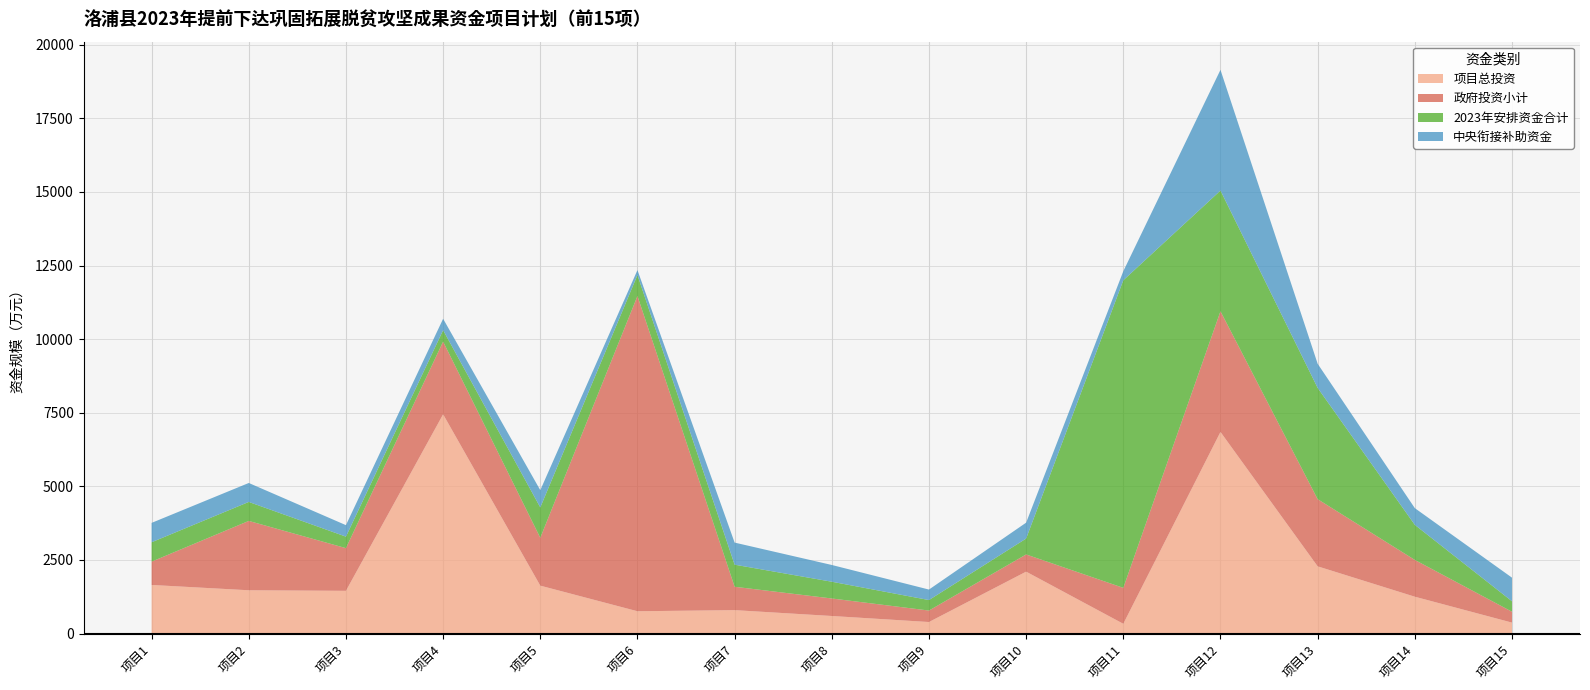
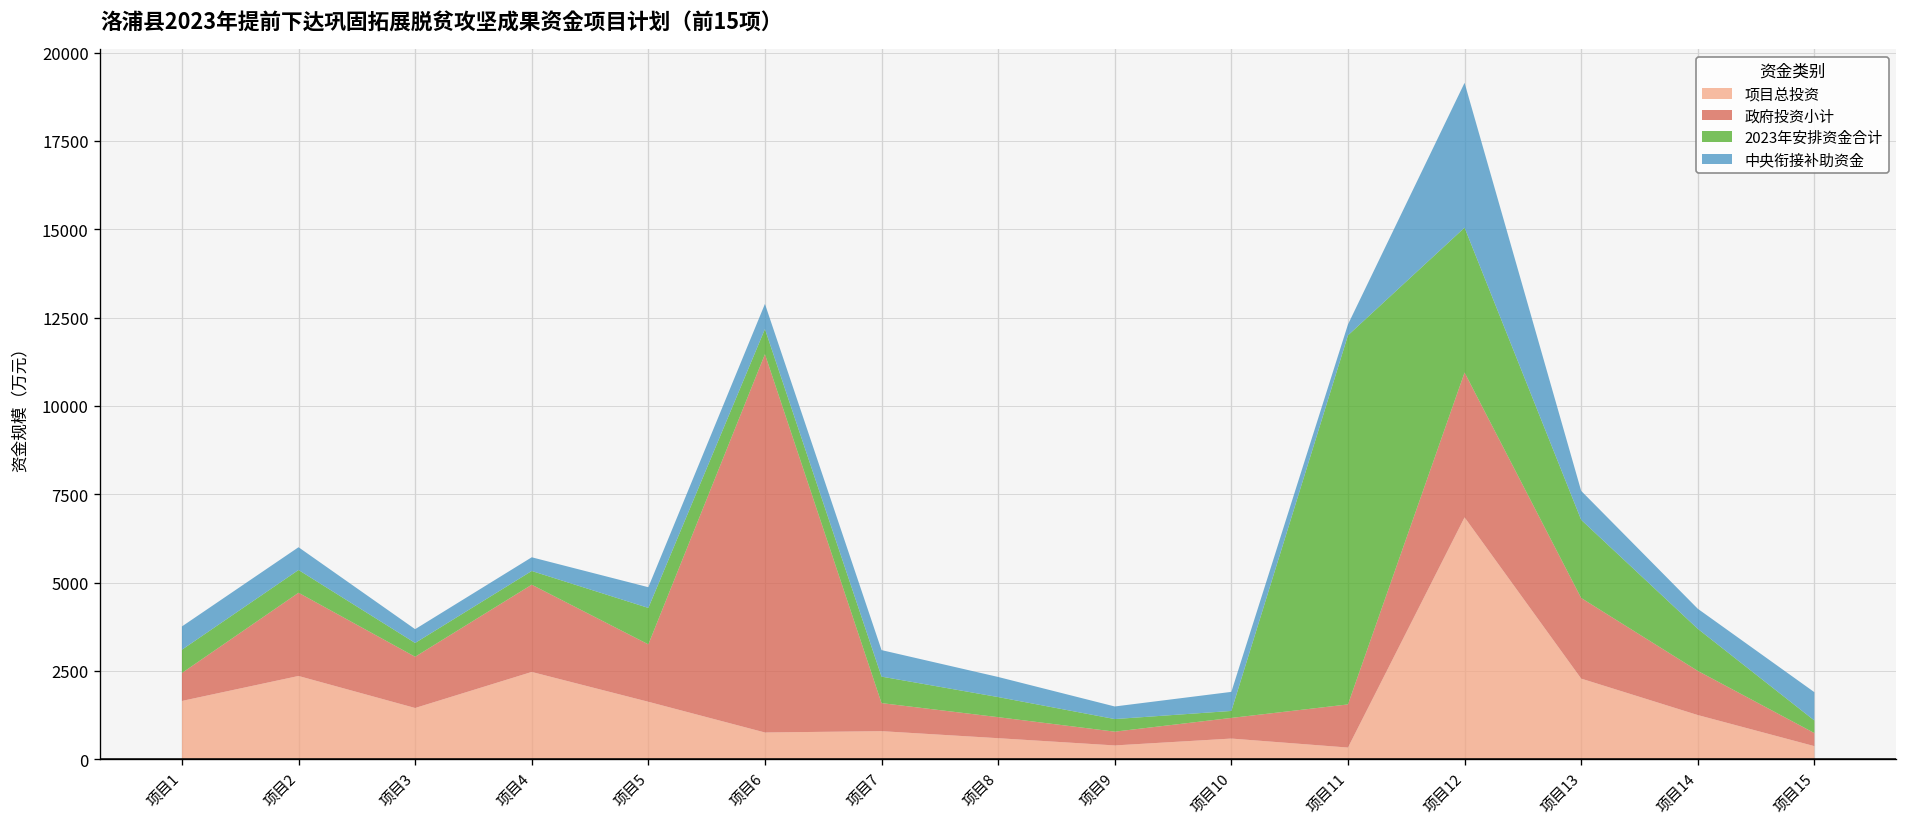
  {
    "项目总投资": {
      "项目1": 1600,
-     "项目2": 1500,
+     "项目2": 2400,
      "项目3": 1500,
-     "项目4": 7400,
+     "项目4": 2500,
      "项目5": 1600,
      "项目6": 800,
      "项目7": 800,
      "项目8": 600,
      "项目9": 400,
-     "项目10": 2100,
+     "项目10": 600,
      "项目11": 300,
      "项目12": 6800,
      "项目13": 2300,
      "项目14": 1300,
      "项目15": 400
    },
    "政府投资小计": {
      "项目1": 800,
      "项目2": 2400,
      "项目3": 1500,
      "项目4": 2500,
      "项目5": 1600,
      "项目6": 10700,
      "项目7": 800,
      "项目8": 600,
      "项目9": 400,
      "项目10": 600,
      "项目11": 1200,
      "项目12": 4100,
      "项目13": 2300,
      "项目14": 1300,
      "项目15": 400
    },
    "2023年安排资金合计": {
      "项目1": 700,
      "项目2": 600,
      "项目3": 400,
      "项目4": 400,
      "项目5": 1000,
      "项目6": 700,
      "项目7": 800,
      "项目8": 600,
      "项目9": 400,
-     "项目10": 500,
+     "项目10": 200,
      "项目11": 10400,
      "项目12": 4100,
-     "项目13": 3800,
+     "项目13": 2200,
      "项目14": 1200,
      "项目15": 400
    },
    "中央衔接补助资金": {
      "项目1": 700,
      "项目2": 600,
      "项目3": 400,
      "项目4": 400,
      "项目5": 600,
-     "项目6": 200,
+     "项目6": 700,
      "项目7": 800,
      "项目8": 600,
      "项目9": 400,
      "项目10": 500,
      "项目11": 300,
      "项目12": 4100,
      "项目13": 800,
      "项目14": 600,
      "项目15": 800
    }
  }
